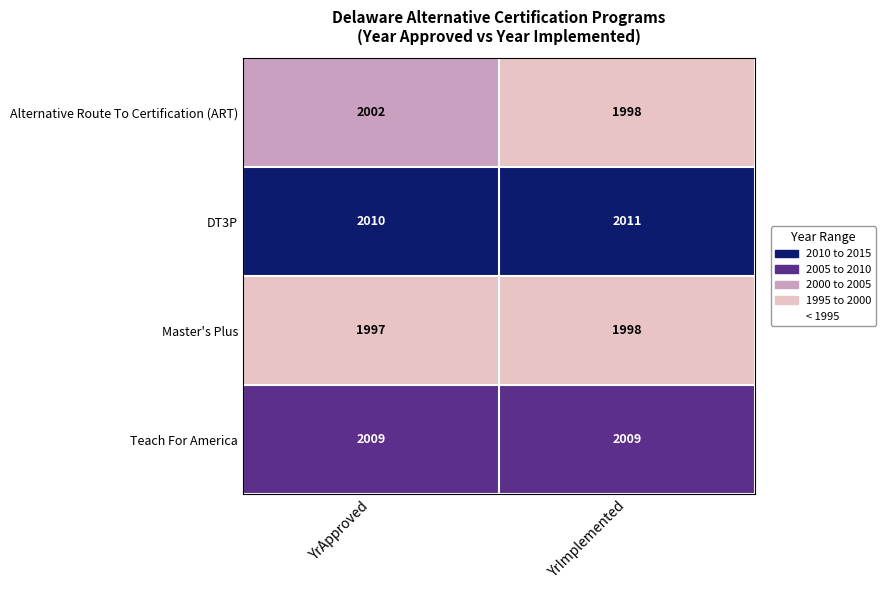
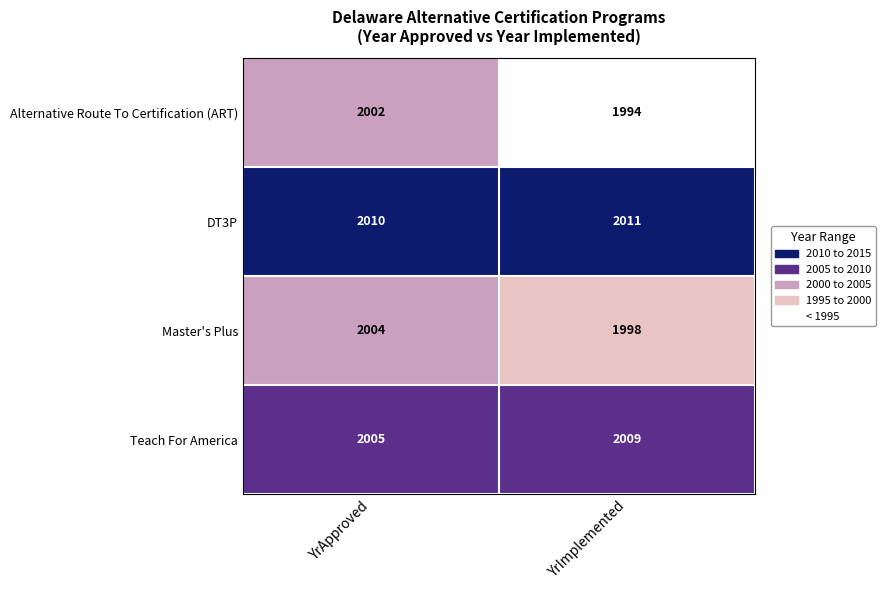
  {
    "Alternative Route To Certification (ART)": {
      "YrApproved": 2002,
-     "YrImplemented": 1998
+     "YrImplemented": 1994
    },
    "DT3P": {
      "YrApproved": 2010,
      "YrImplemented": 2011
    },
    "Master's Plus": {
-     "YrApproved": 1997,
+     "YrApproved": 2004,
      "YrImplemented": 1998
    },
    "Teach For America": {
-     "YrApproved": 2009,
+     "YrApproved": 2005,
      "YrImplemented": 2009
    }
  }
